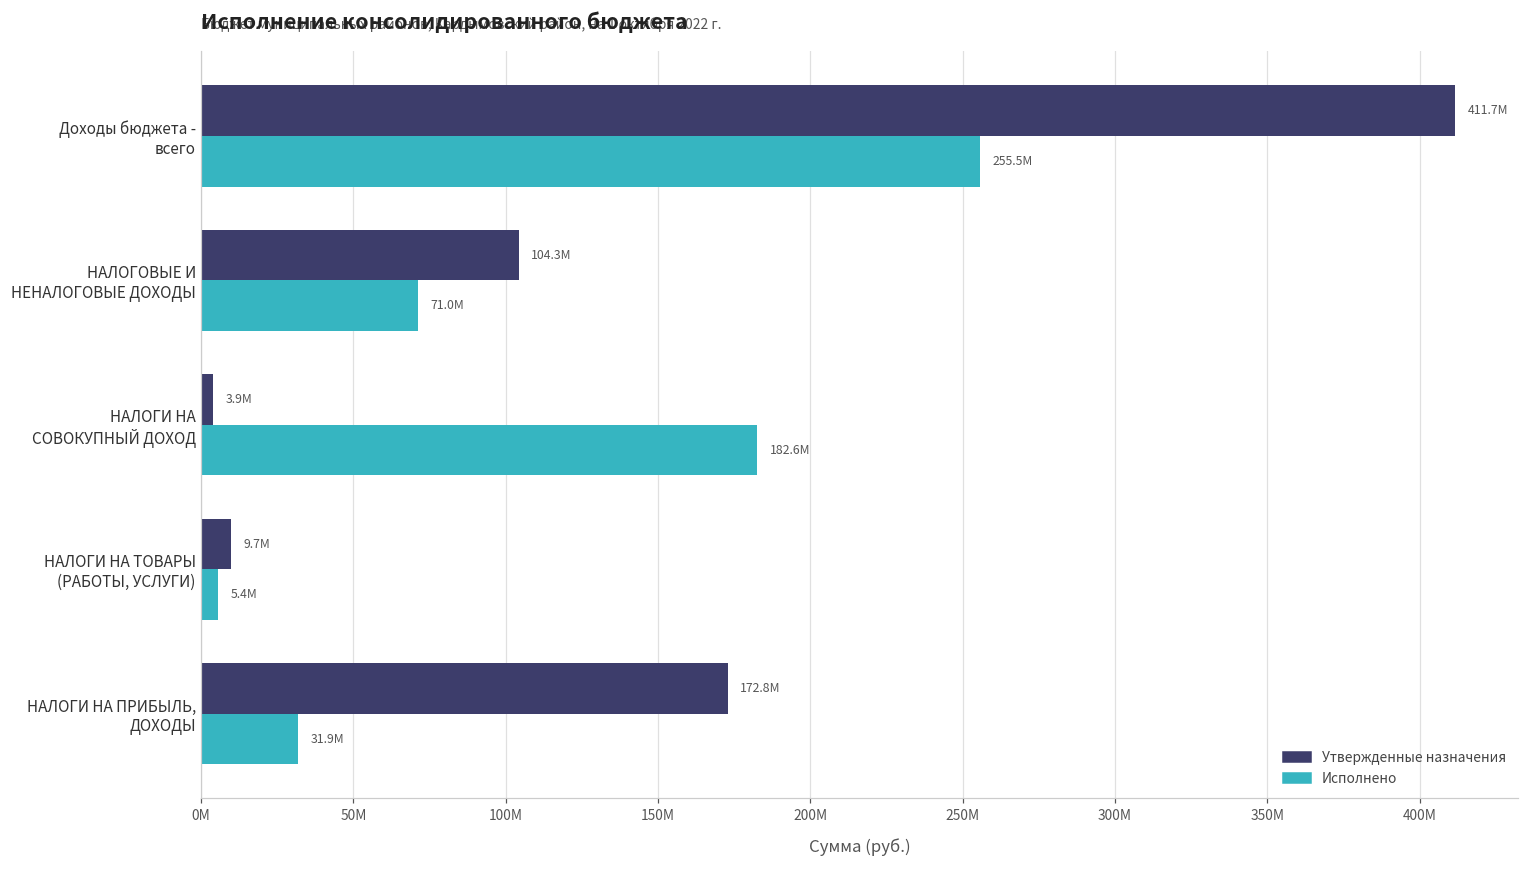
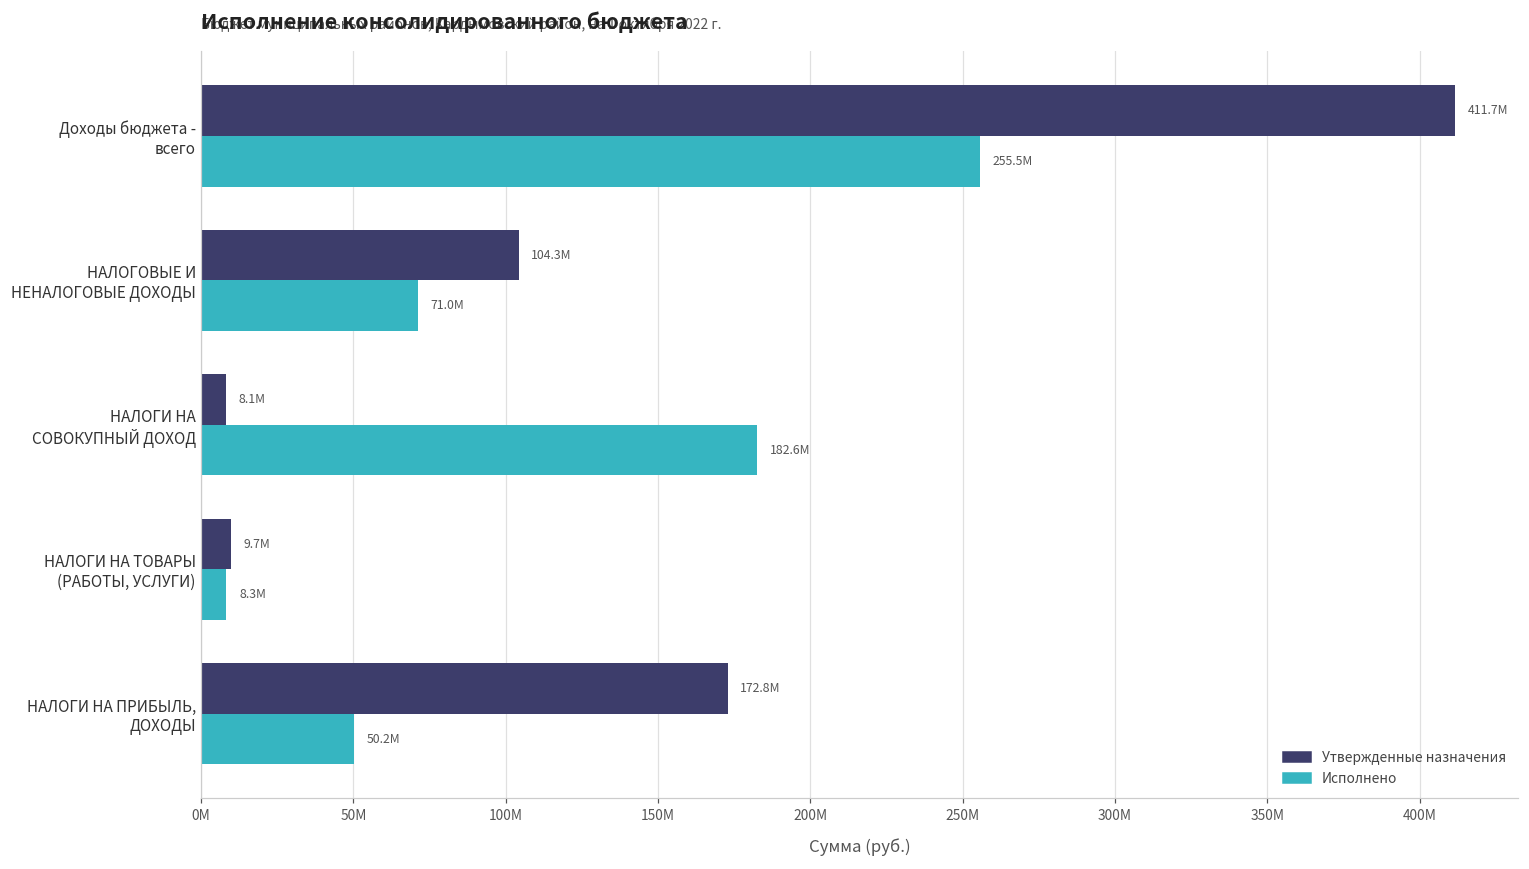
  {
    "Утвержденные назначения": {
      "Доходы бюджета - всего": "411.7M",
      "НАЛОГОВЫЕ И НЕНАЛОГОВЫЕ ДОХОДЫ": "104.3M",
-     "НАЛОГИ НА СОВОКУПНЫЙ ДОХОД": "3.9M",
+     "НАЛОГИ НА СОВОКУПНЫЙ ДОХОД": "8.1M",
      "НАЛОГИ НА ТОВАРЫ (РАБОТЫ, УСЛУГИ)": "9.7M",
      "НАЛОГИ НА ПРИБЫЛЬ, ДОХОДЫ": "172.8M"
    },
    "Исполнено": {
      "Доходы бюджета - всего": "255.5M",
      "НАЛОГОВЫЕ И НЕНАЛОГОВЫЕ ДОХОДЫ": "71.0M",
      "НАЛОГИ НА СОВОКУПНЫЙ ДОХОД": "182.6M",
-     "НАЛОГИ НА ТОВАРЫ (РАБОТЫ, УСЛУГИ)": "5.4M",
-     "НАЛОГИ НА ПРИБЫЛЬ, ДОХОДЫ": "31.9M"
+     "НАЛОГИ НА ТОВАРЫ (РАБОТЫ, УСЛУГИ)": "8.3M",
+     "НАЛОГИ НА ПРИБЫЛЬ, ДОХОДЫ": "50.2M"
    }
  }
